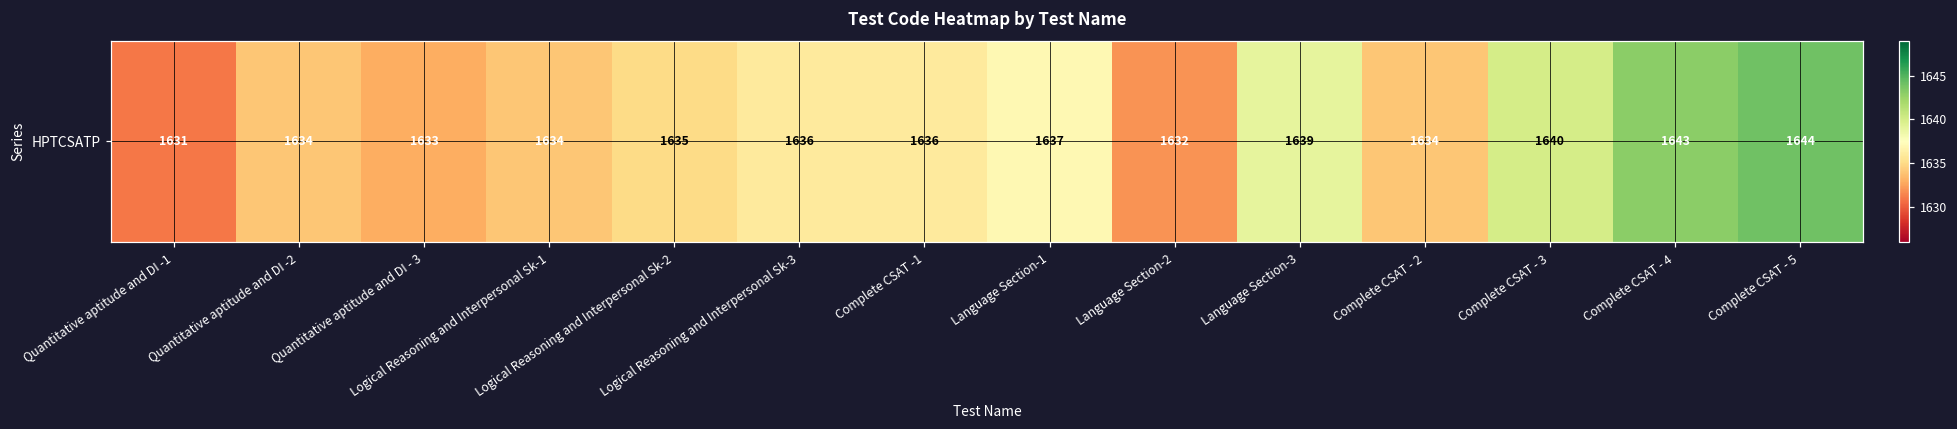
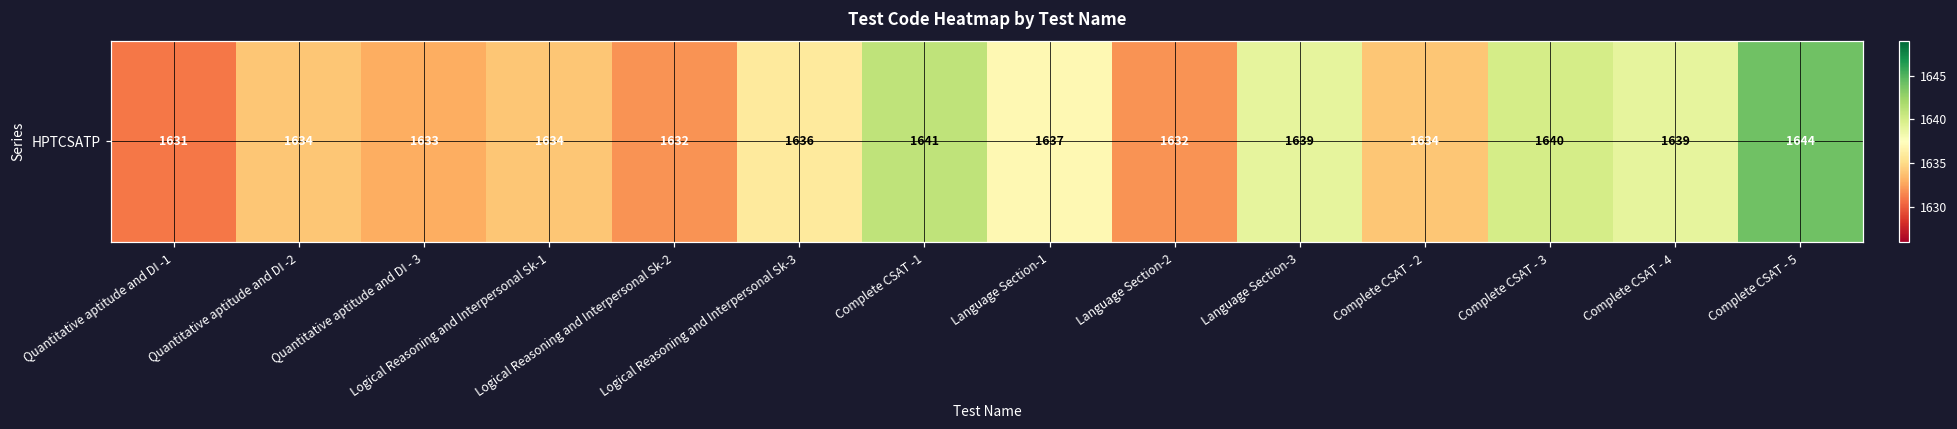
  {
    "HPTCSATP": {
      "Quantitative aptitude and DI -1": 1631,
      "Quantitative aptitude and DI -2": 1634,
      "Quantitative aptitude and DI - 3": 1633,
      "Logical Reasoning and Interpersonal Sk-1": 1634,
-     "Logical Reasoning and Interpersonal Sk-2": 1635,
+     "Logical Reasoning and Interpersonal Sk-2": 1632,
      "Logical Reasoning and Interpersonal Sk-3": 1636,
-     "Complete CSAT -1": 1636,
+     "Complete CSAT -1": 1641,
      "Language Section-1": 1637,
      "Language Section-2": 1632,
      "Language Section-3": 1639,
      "Complete CSAT - 2": 1634,
      "Complete CSAT - 3": 1640,
-     "Complete CSAT - 4": 1643,
+     "Complete CSAT - 4": 1639,
      "Complete CSAT - 5": 1644
    }
  }
